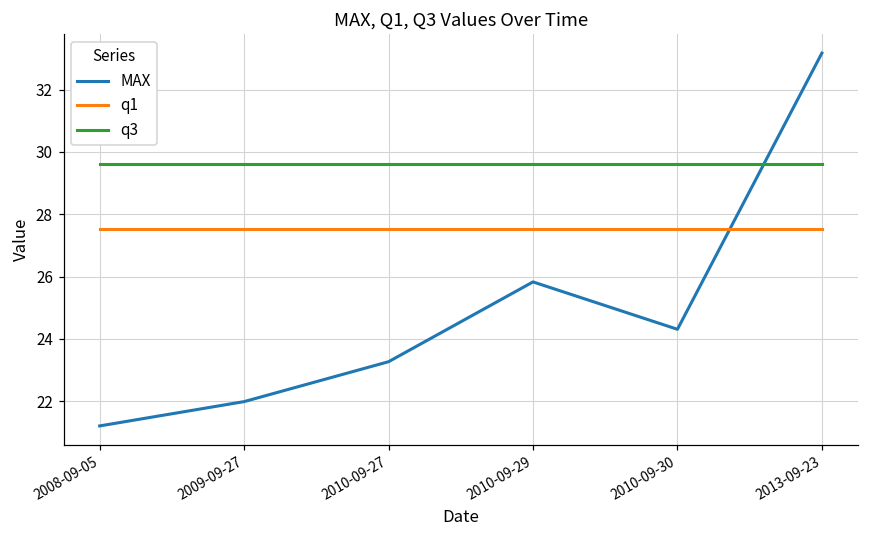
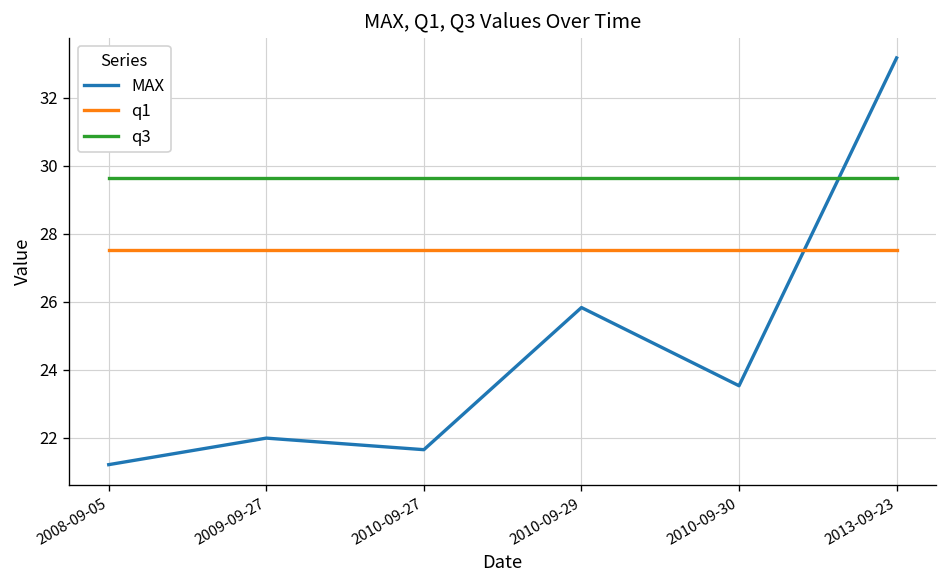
  {
    "MAX": {
      "2008-09-05": 21.2,
      "2009-09-27": 22.0,
-     "2010-09-27": 23.3,
+     "2010-09-27": 21.7,
      "2010-09-29": 25.8,
-     "2010-09-30": 24.3,
+     "2010-09-30": 23.5,
      "2013-09-23": 33.2
    },
    "q1": {
      "2008-09-05": 27.5,
      "2009-09-27": 27.5,
      "2010-09-27": 27.5,
      "2010-09-29": 27.5,
      "2010-09-30": 27.5,
      "2013-09-23": 27.5
    },
    "q3": {
      "2008-09-05": 29.6,
      "2009-09-27": 29.6,
      "2010-09-27": 29.6,
      "2010-09-29": 29.6,
      "2010-09-30": 29.6,
      "2013-09-23": 29.6
    }
  }
